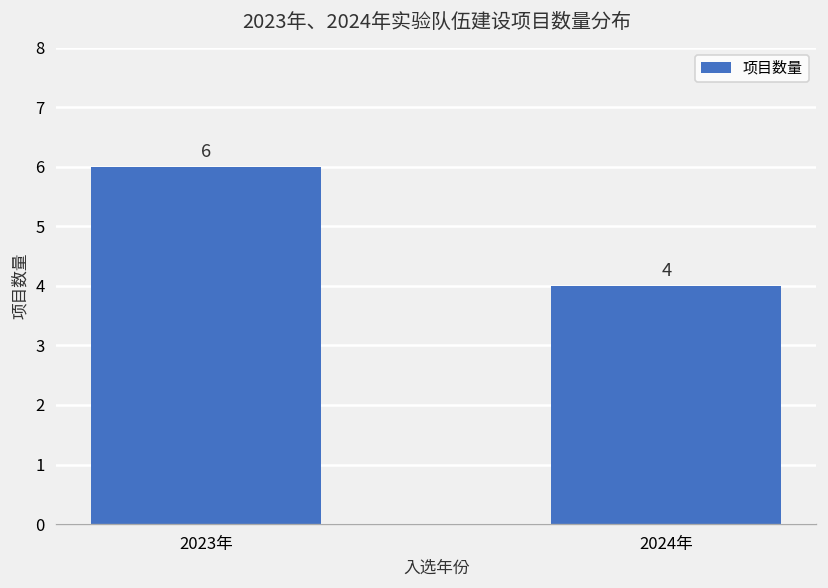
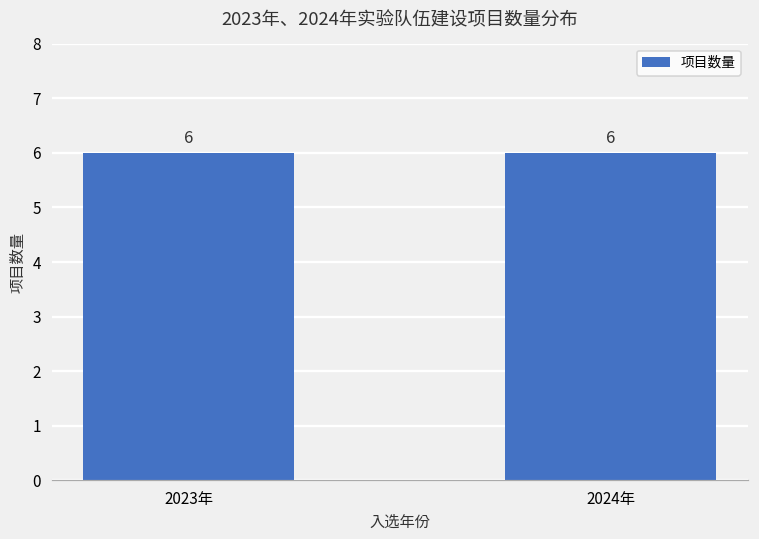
  {
    "2023年": 6,
-   "2024年": 4
+   "2024年": 6
  }
